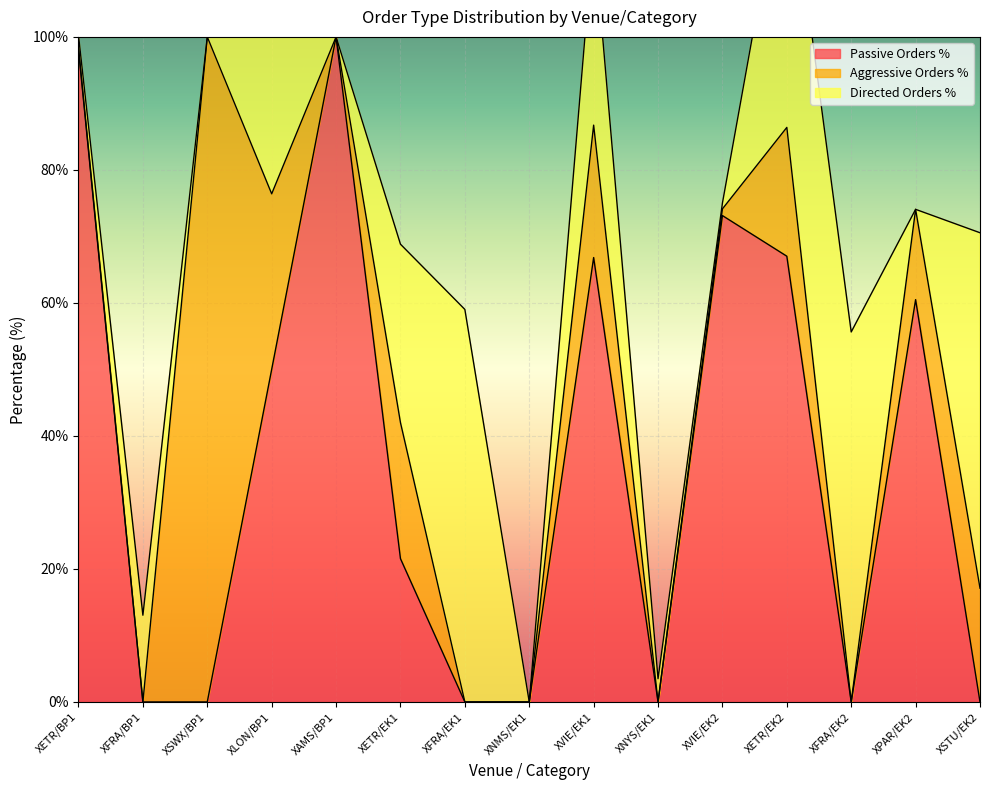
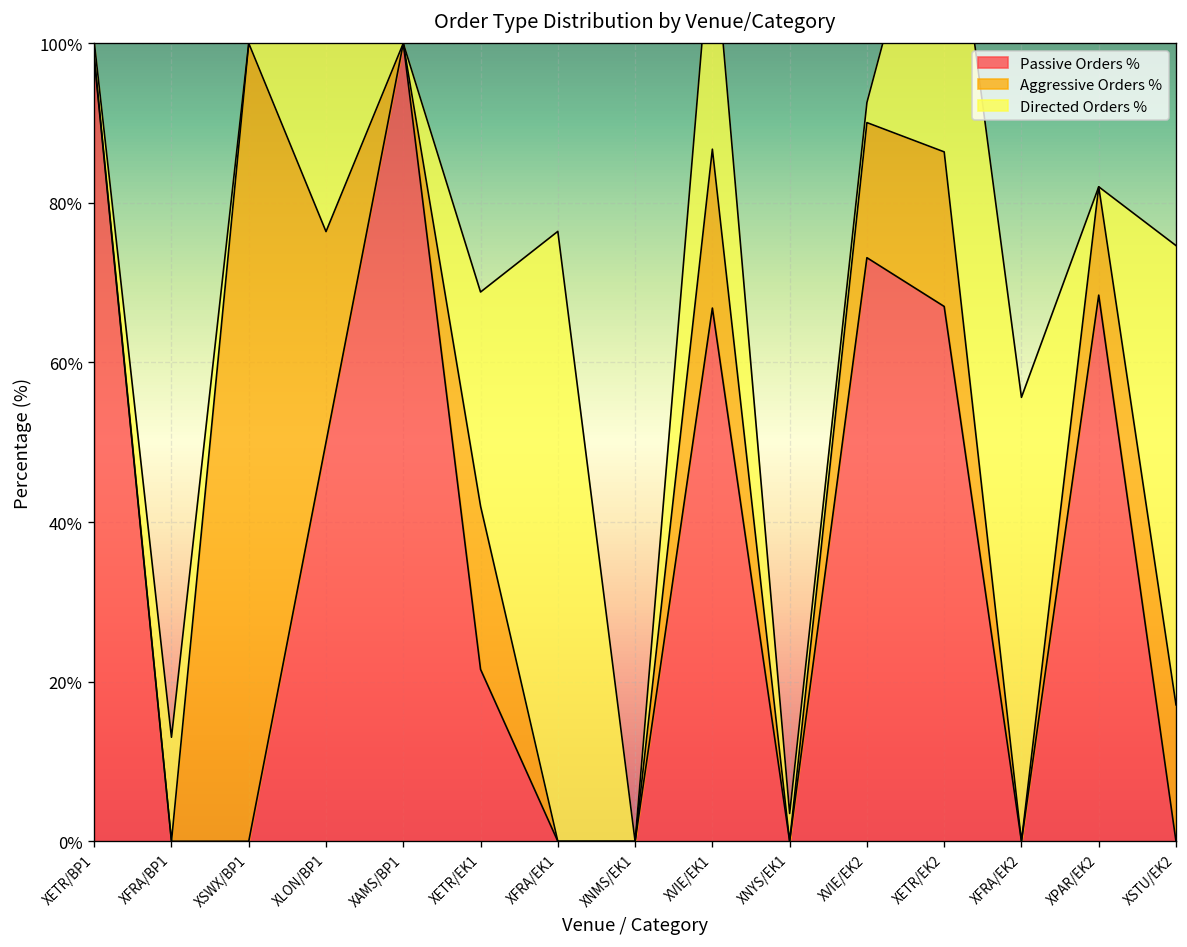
  {
    "Passive Orders %": {
      "XSWX/BP1": "0%",
      "XLON/BP1": "50%",
      "XETR/EK1": "22%",
      "XVIE/EK1": "67%",
      "XVIE/EK2": "73%",
      "XETR/EK2": "67%",
-     "XPAR/EK2": "60%",
+     "XPAR/EK2": "68%",
      "XSTU/EK2": "0%"
    },
    "Aggressive Orders %": {
      "XLON/BP1": "26%",
      "XETR/EK1": "20%",
      "XVIE/EK1": "20%",
-     "XVIE/EK2": "1%",
+     "XVIE/EK2": "17%",
      "XETR/EK2": "19%",
      "XSTU/EK2": "17%"
    },
    "Directed Orders %": {
      "XETR/BP1": "2%",
      "XFRA/BP1": "13%",
      "XETR/EK1": "27%",
-     "XFRA/EK1": "59%",
+     "XFRA/EK1": "76%",
      "XNYS/EK1": "3%",
-     "XVIE/EK2": "1%",
+     "XVIE/EK2": "3%",
      "XFRA/EK2": "56%",
-     "XSTU/EK2": "53%"
+     "XSTU/EK2": "58%"
    }
  }
